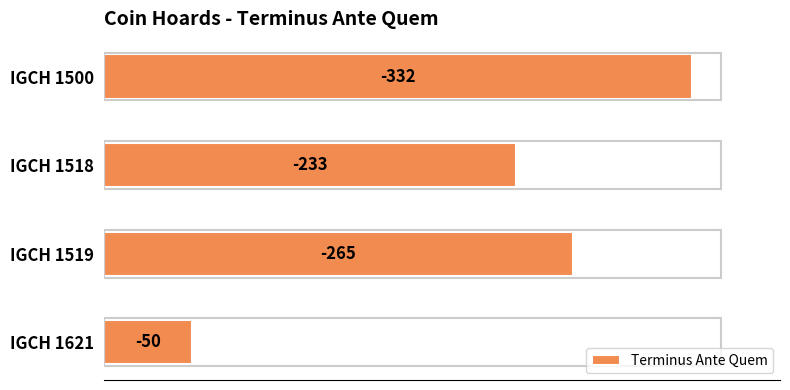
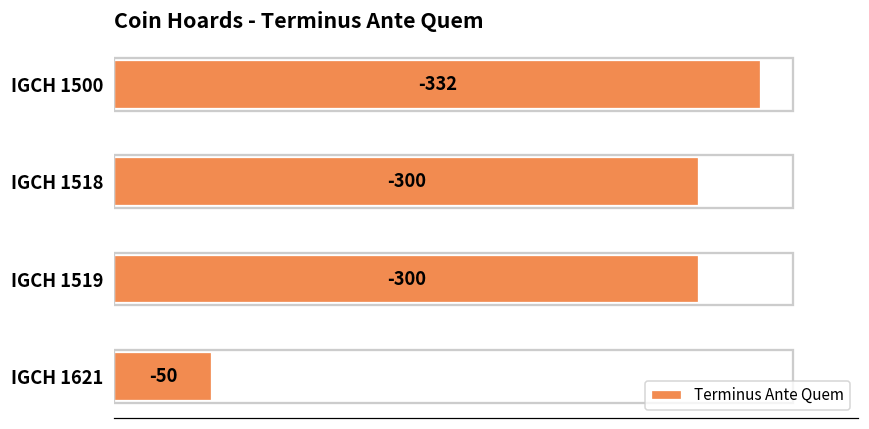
  {
-   "IGCH 1518": -233,
-   "IGCH 1519": -265
+   "IGCH 1518": -300,
+   "IGCH 1519": -300
  }
